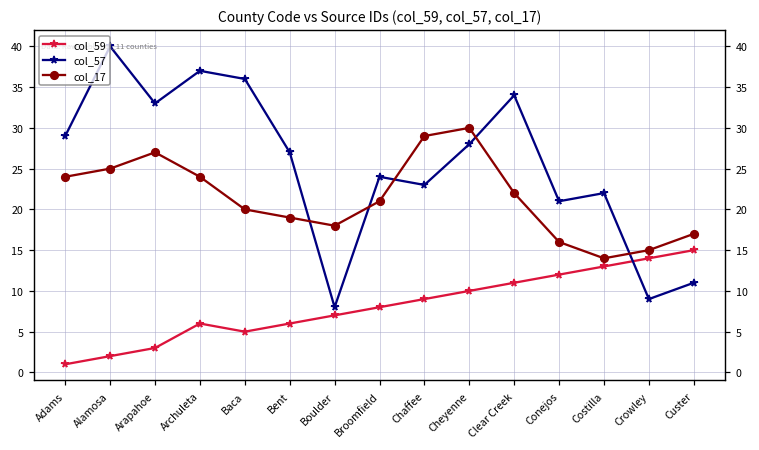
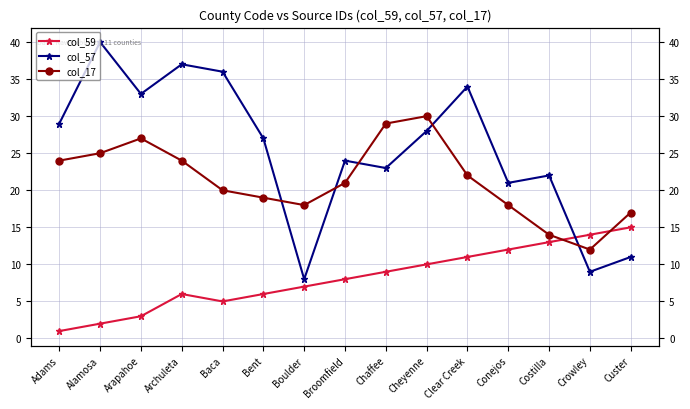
  {
    "col_59": {
      "Adams": 1,
      "Alamosa": 2,
      "Arapahoe": 3,
      "Archuleta": 6,
      "Baca": 5,
      "Bent": 6,
      "Boulder": 7,
      "Broomfield": 8,
      "Chaffee": 9,
      "Cheyenne": 10,
      "Clear Creek": 11,
      "Conejos": 12,
      "Costilla": 13,
      "Crowley": 14,
      "Custer": 15
    },
    "col_57": {
      "Adams": 29,
      "Arapahoe": 33,
      "Archuleta": 37,
      "Baca": 36,
      "Bent": 27,
      "Boulder": 8,
      "Broomfield": 24,
      "Chaffee": 23,
      "Cheyenne": 28,
      "Clear Creek": 34,
      "Conejos": 21,
      "Costilla": 22,
      "Crowley": 9,
      "Custer": 11
    },
    "col_17": {
      "Adams": 24,
      "Alamosa": 25,
      "Arapahoe": 27,
      "Archuleta": 24,
      "Baca": 20,
      "Bent": 19,
      "Boulder": 18,
      "Broomfield": 21,
      "Chaffee": 29,
      "Cheyenne": 30,
      "Clear Creek": 22,
-     "Conejos": 16,
+     "Conejos": 18,
      "Costilla": 14,
-     "Crowley": 15,
+     "Crowley": 12,
      "Custer": 17
    }
  }
